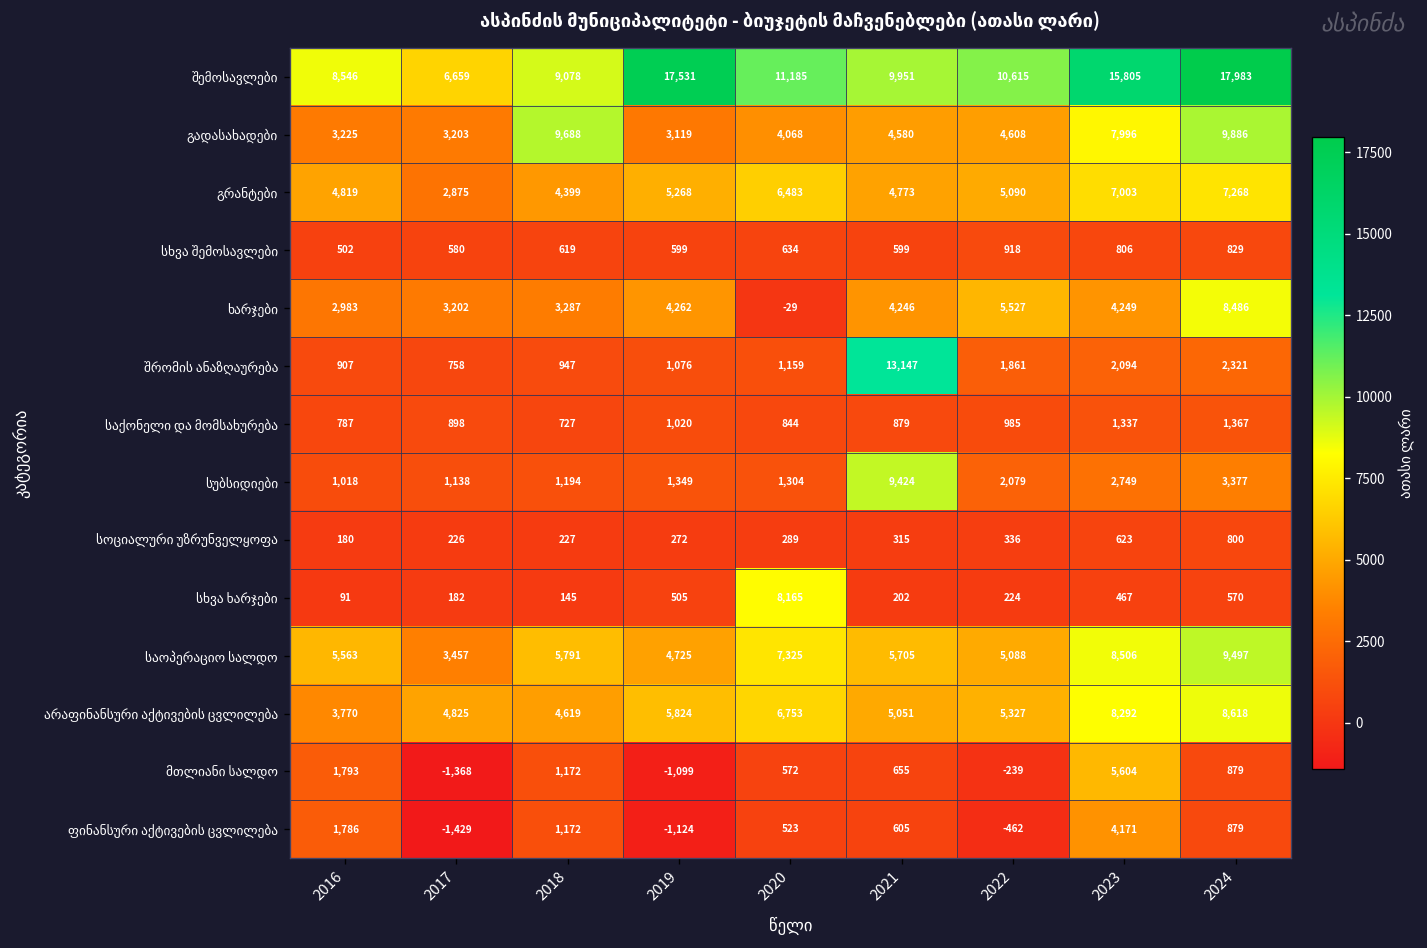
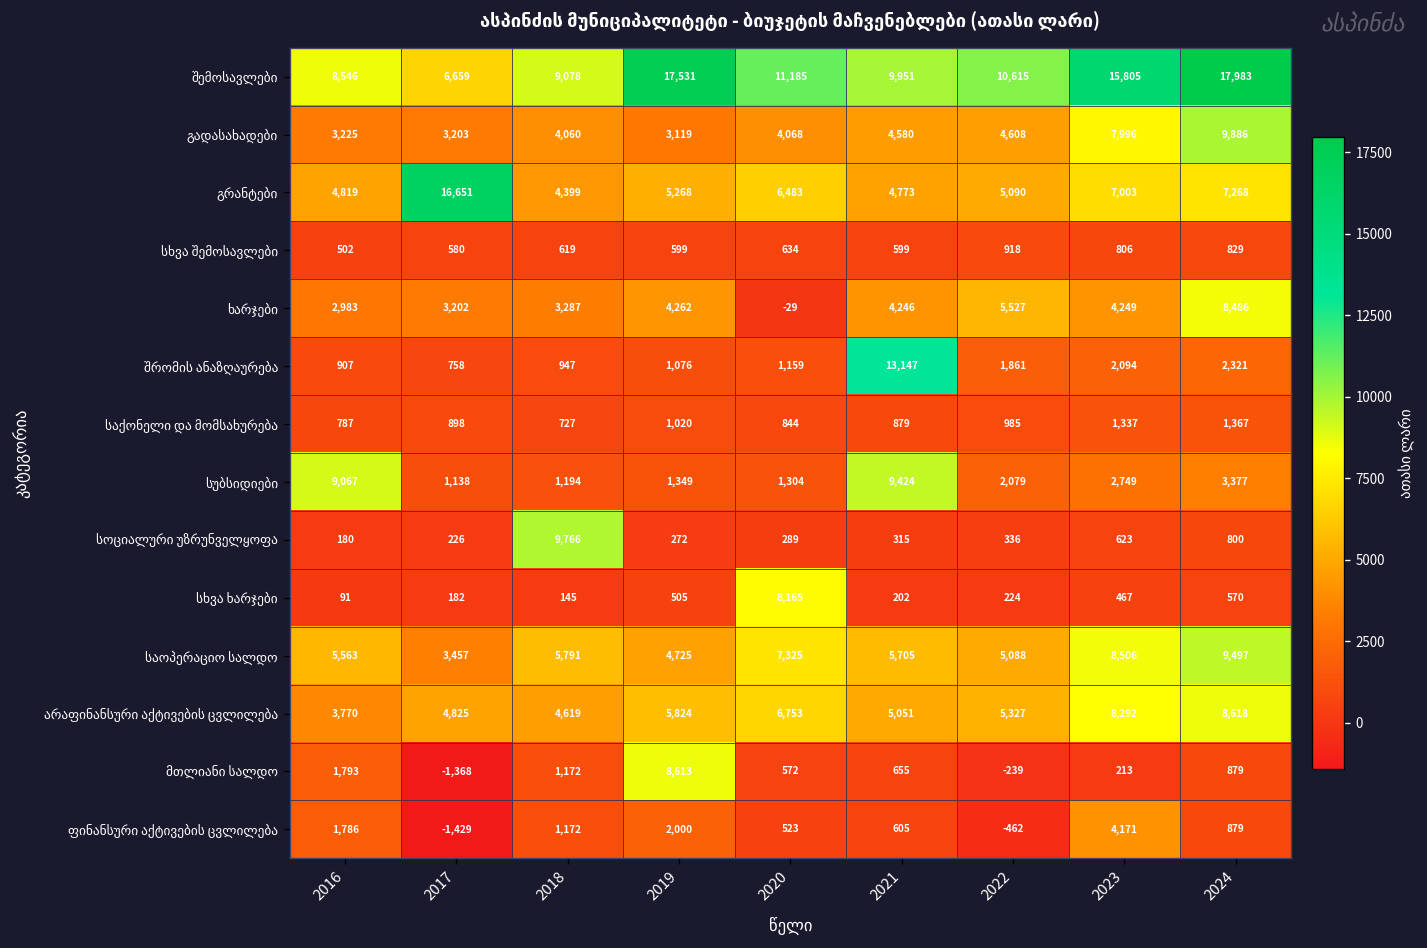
  {
    "შემოსავლები": {
      "2016": "8,546",
      "2017": "6,659",
      "2018": "9,078",
      "2019": "17,531",
      "2020": "11,185",
      "2021": "9,951",
      "2022": "10,615",
      "2023": "15,805",
      "2024": "17,983"
    },
    "გადასახადები": {
      "2016": "3,225",
      "2017": "3,203",
-     "2018": "9,688",
+     "2018": "4,060",
      "2019": "3,119",
      "2020": "4,068",
      "2021": "4,580",
      "2022": "4,608",
      "2023": "7,996",
      "2024": "9,886"
    },
    "გრანტები": {
      "2016": "4,819",
-     "2017": "2,875",
+     "2017": "16,651",
      "2018": "4,399",
      "2019": "5,268",
      "2020": "6,483",
      "2021": "4,773",
      "2022": "5,090",
      "2023": "7,003",
      "2024": "7,268"
    },
    "სხვა შემოსავლები": {
      "2016": "502",
      "2017": "580",
      "2018": "619",
      "2019": "599",
      "2020": "634",
      "2021": "599",
      "2022": "918",
      "2023": "806",
      "2024": "829"
    },
    "ხარჯები": {
      "2016": "2,983",
      "2017": "3,202",
      "2018": "3,287",
      "2019": "4,262",
      "2020": "-29",
      "2021": "4,246",
      "2022": "5,527",
      "2023": "4,249",
      "2024": "8,486"
    },
    "შრომის ანაზღაურება": {
      "2016": "907",
      "2017": "758",
      "2018": "947",
      "2019": "1,076",
      "2020": "1,159",
      "2021": "13,147",
      "2022": "1,861",
      "2023": "2,094",
      "2024": "2,321"
    },
    "საქონელი და მომსახურება": {
      "2016": "787",
      "2017": "898",
      "2018": "727",
      "2019": "1,020",
      "2020": "844",
      "2021": "879",
      "2022": "985",
      "2023": "1,337",
      "2024": "1,367"
    },
    "სუბსიდიები": {
-     "2016": "1,018",
+     "2016": "9,067",
      "2017": "1,138",
      "2018": "1,194",
      "2019": "1,349",
      "2020": "1,304",
      "2021": "9,424",
      "2022": "2,079",
      "2023": "2,749",
      "2024": "3,377"
    },
    "სოციალური უზრუნველყოფა": {
      "2016": "180",
      "2017": "226",
-     "2018": "227",
+     "2018": "9,766",
      "2019": "272",
      "2020": "289",
      "2021": "315",
      "2022": "336",
      "2023": "623",
      "2024": "800"
    },
    "სხვა ხარჯები": {
      "2016": "91",
      "2017": "182",
      "2018": "145",
      "2019": "505",
      "2020": "8,165",
      "2021": "202",
      "2022": "224",
      "2023": "467",
      "2024": "570"
    },
    "საოპერაციო სალდო": {
      "2016": "5,563",
      "2017": "3,457",
      "2018": "5,791",
      "2019": "4,725",
      "2020": "7,325",
      "2021": "5,705",
      "2022": "5,088",
      "2023": "8,506",
      "2024": "9,497"
    },
    "არაფინანსური აქტივების ცვლილება": {
      "2016": "3,770",
      "2017": "4,825",
      "2018": "4,619",
      "2019": "5,824",
      "2020": "6,753",
      "2021": "5,051",
      "2022": "5,327",
      "2023": "8,292",
      "2024": "8,618"
    },
    "მთლიანი სალდო": {
      "2016": "1,793",
      "2017": "-1,368",
      "2018": "1,172",
-     "2019": "-1,099",
+     "2019": "8,613",
      "2020": "572",
      "2021": "655",
      "2022": "-239",
-     "2023": "5,604",
+     "2023": "213",
      "2024": "879"
    },
    "ფინანსური აქტივების ცვლილება": {
      "2016": "1,786",
      "2017": "-1,429",
      "2018": "1,172",
-     "2019": "-1,124",
+     "2019": "2,000",
      "2020": "523",
      "2021": "605",
      "2022": "-462",
      "2023": "4,171",
      "2024": "879"
    }
  }
